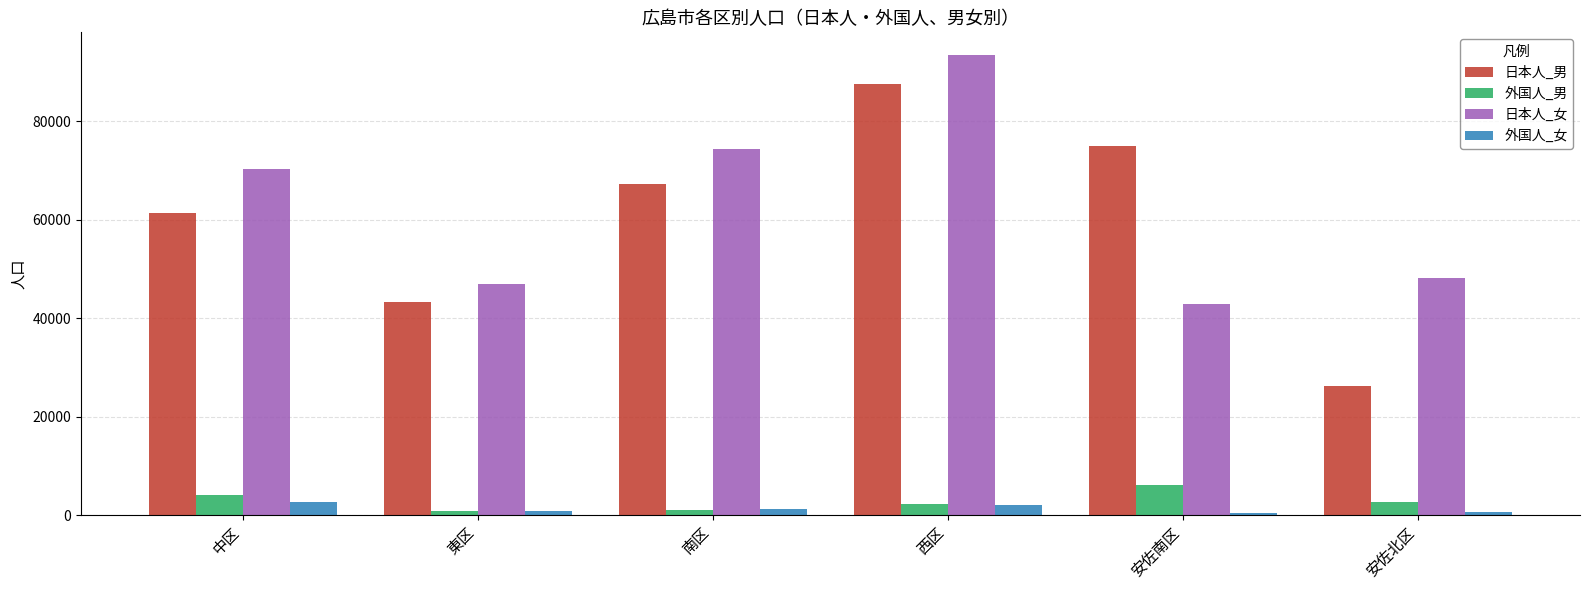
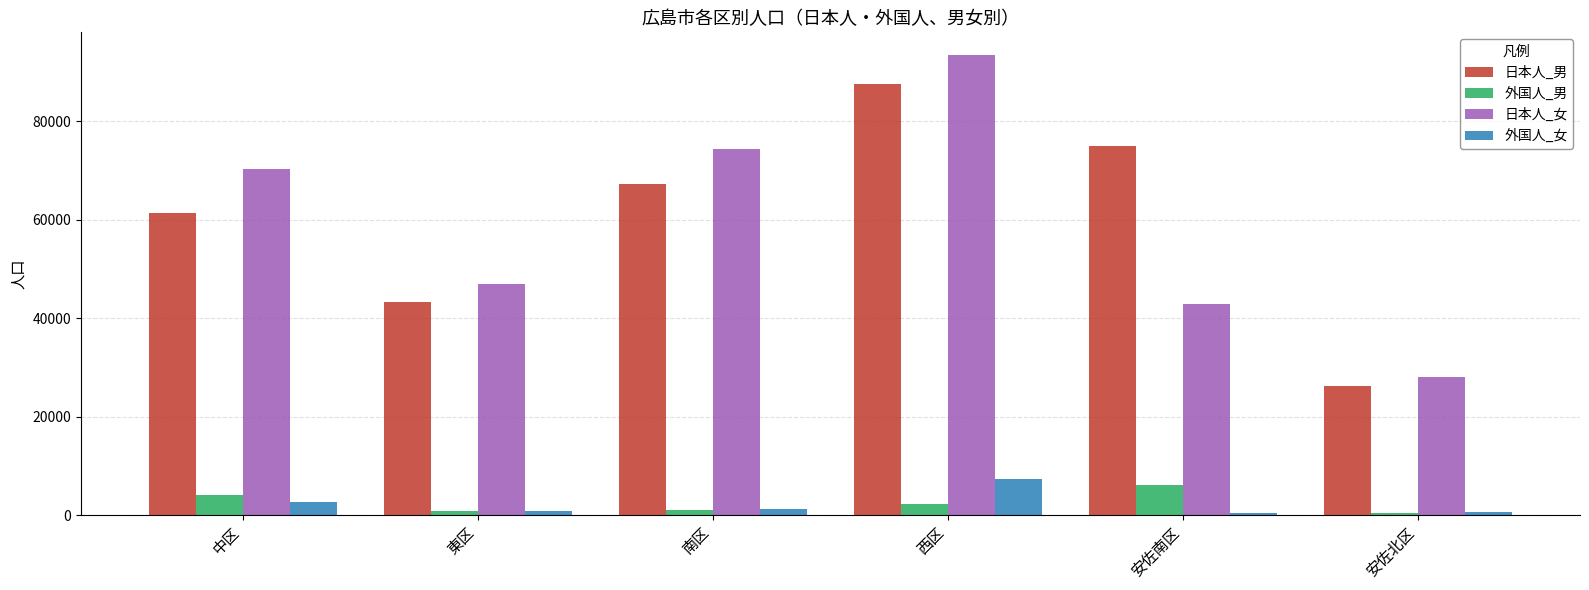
  {
    "日本人_男": {
      "中区": 61000,
      "東区": 43000,
      "南区": 67000,
      "西区": 88000,
      "安佐南区": 75000,
      "安佐北区": 26000
    },
    "外国人_男": {
      "中区": 4000,
      "東区": 1000,
      "南区": 1000,
      "西区": 2000,
      "安佐南区": 6000,
-     "安佐北区": 3000
+     "安佐北区": 0
    },
    "日本人_女": {
      "中区": 70000,
      "東区": 47000,
      "南区": 74000,
      "西区": 93000,
      "安佐南区": 43000,
-     "安佐北区": 48000
+     "安佐北区": 28000
    },
    "外国人_女": {
      "中区": 3000,
      "東区": 1000,
      "南区": 1000,
-     "西区": 2000,
+     "西区": 7000,
      "安佐北区": 1000
    }
  }
